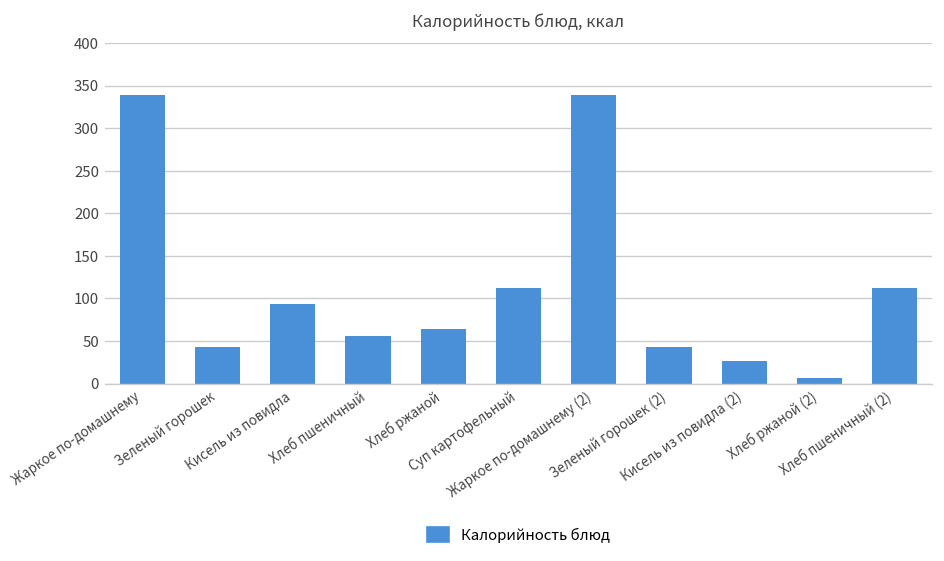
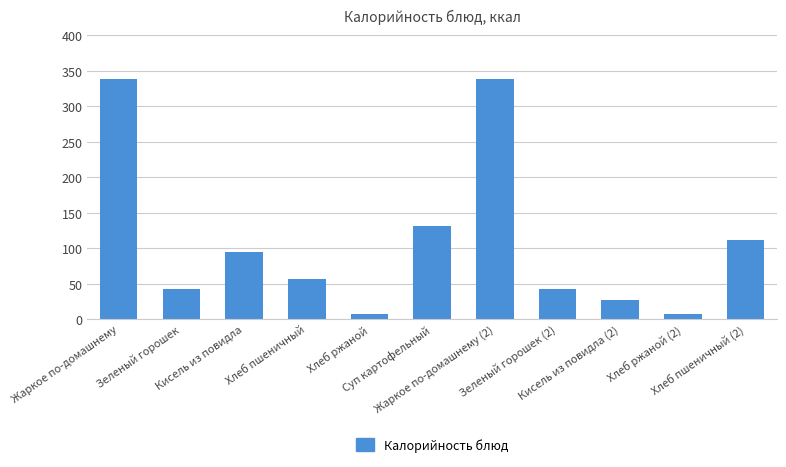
  {
    "Жаркое по-домашнему": 340,
    "Зеленый горошек": 40,
    "Кисель из повидла": 90,
    "Хлеб пшеничный": 60,
-   "Хлеб ржаной": 60,
-   "Суп картофельный": 110,
+   "Хлеб ржаной": 10,
+   "Суп картофельный": 130,
    "Жаркое по-домашнему (2)": 340,
    "Зеленый горошек (2)": 40,
    "Кисель из повидла (2)": 30,
    "Хлеб ржаной (2)": 10,
    "Хлеб пшеничный (2)": 110
  }
